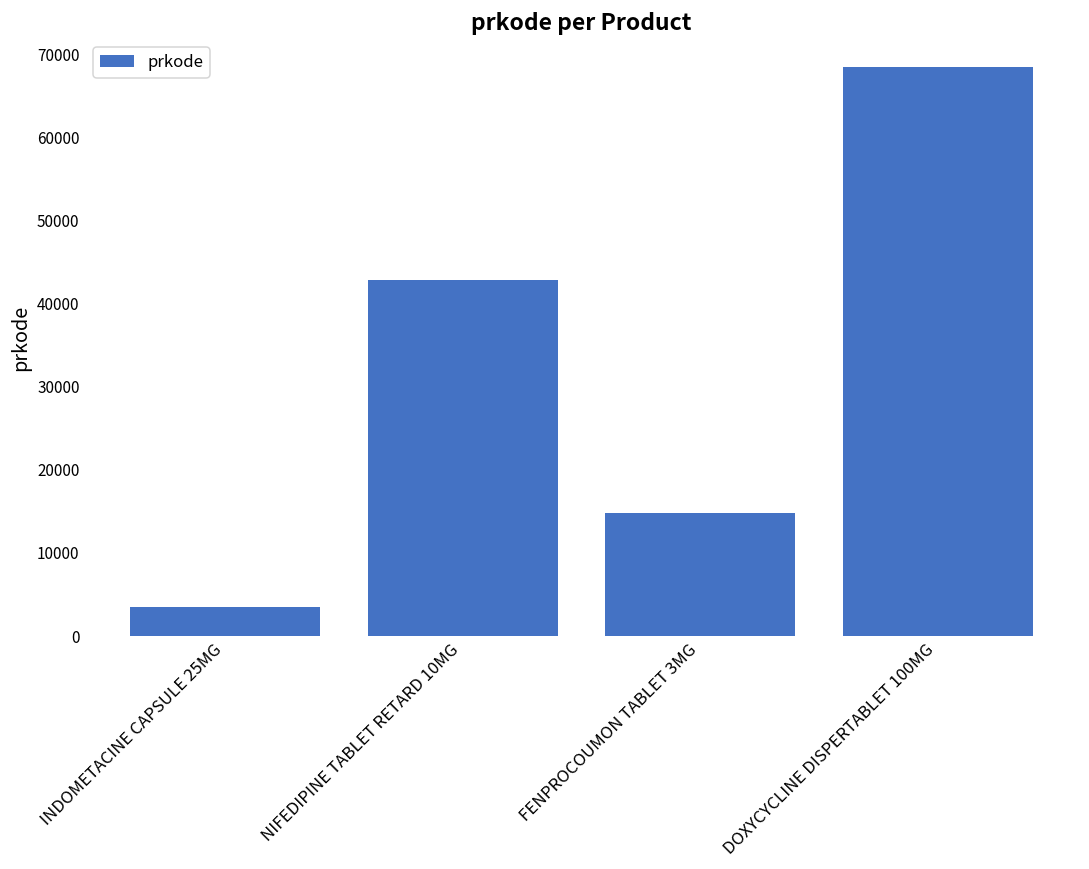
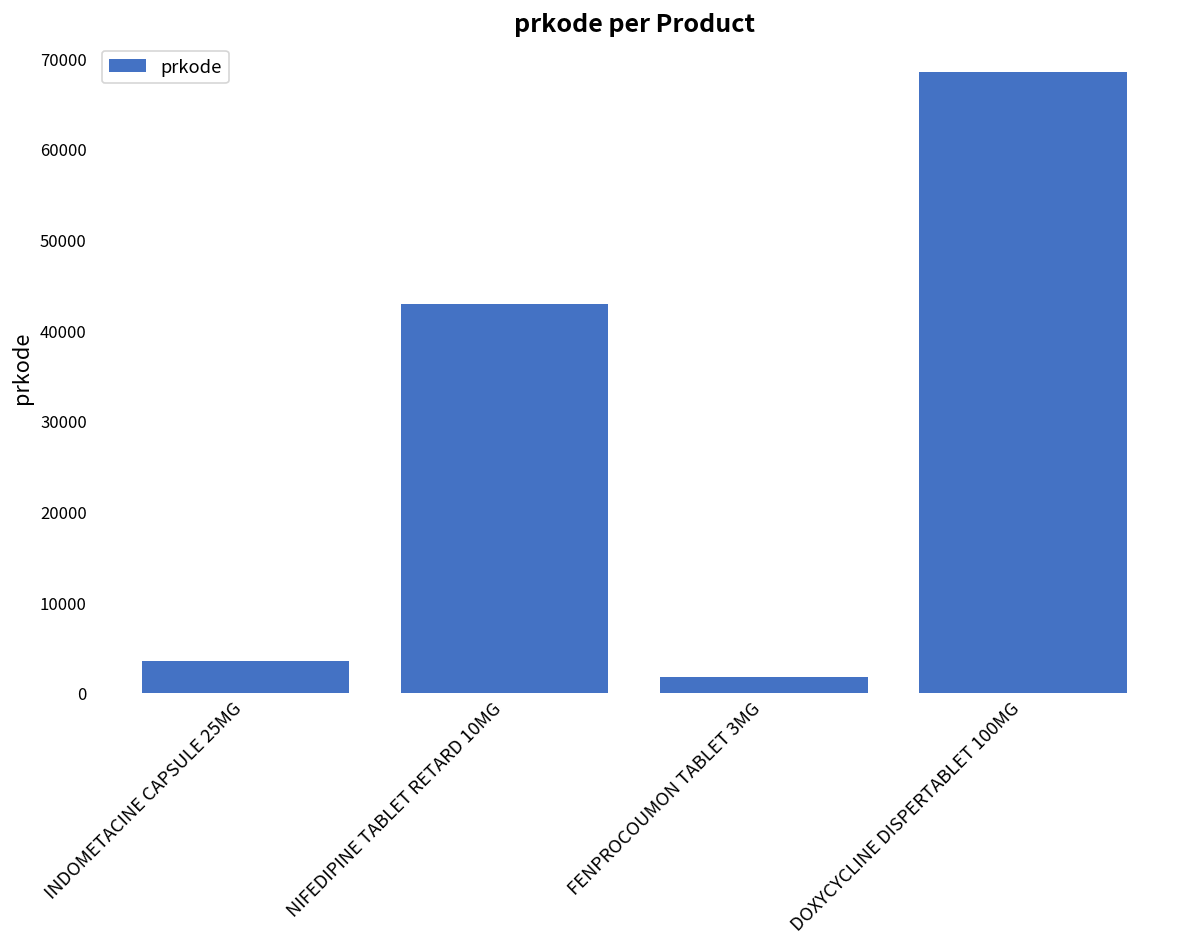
  {
    "INDOMETACINE CAPSULE 25MG": 4000,
    "NIFEDIPINE TABLET RETARD 10MG": 43000,
-   "FENPROCOUMON TABLET 3MG": 15000,
+   "FENPROCOUMON TABLET 3MG": 2000,
    "DOXYCYCLINE DISPERTABLET 100MG": 68000
  }
